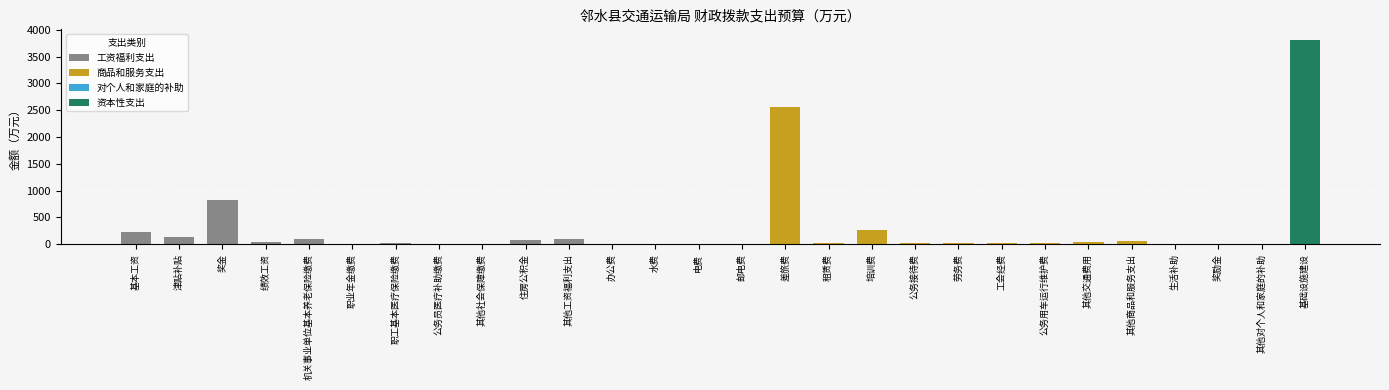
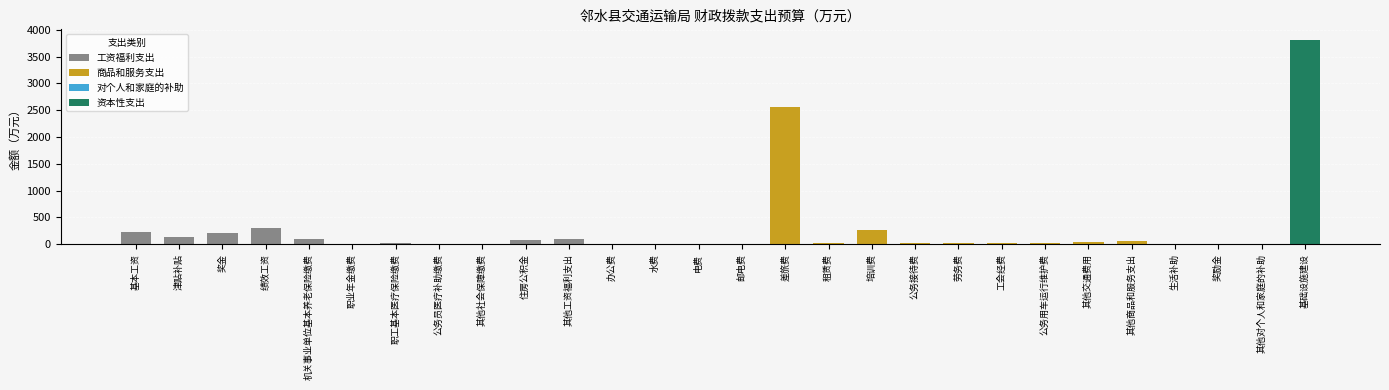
  {
    "基本工资": 200,
    "津贴补贴": 100,
-   "奖金": 800,
-   "绩效工资": 0,
+   "奖金": 200,
+   "绩效工资": 300,
    "机关事业单位基本养老保险缴费": 100,
    "住房公积金": 100,
    "其他工资福利支出": 100,
    "差旅费": 2600,
    "培训费": 300,
    "其他商品和服务支出": 100,
    "基础设施建设": 3800
  }
